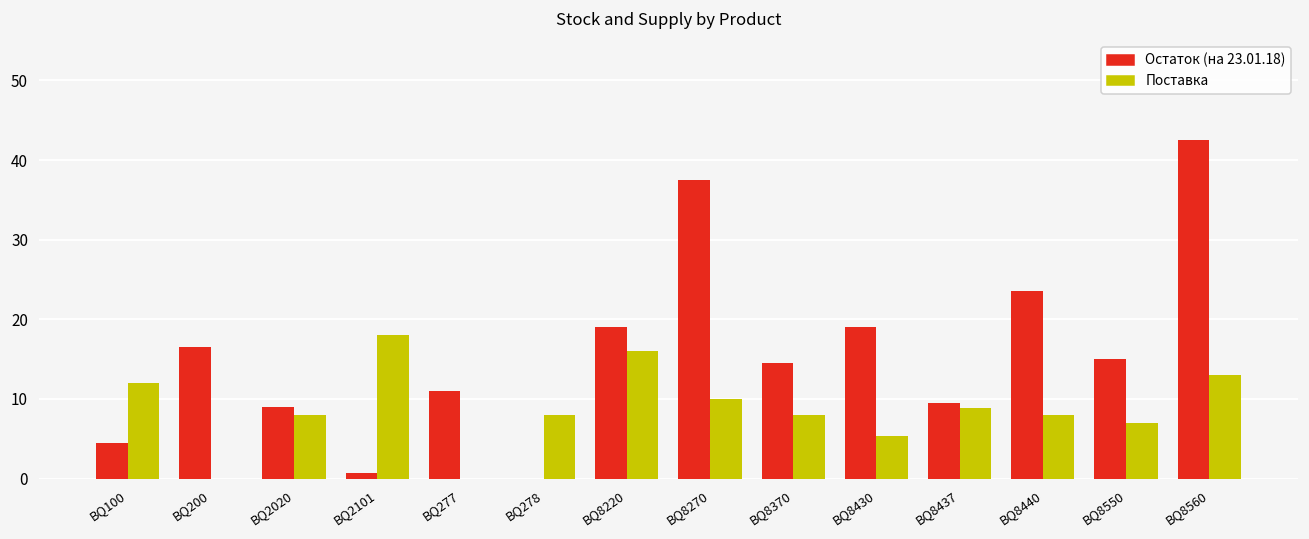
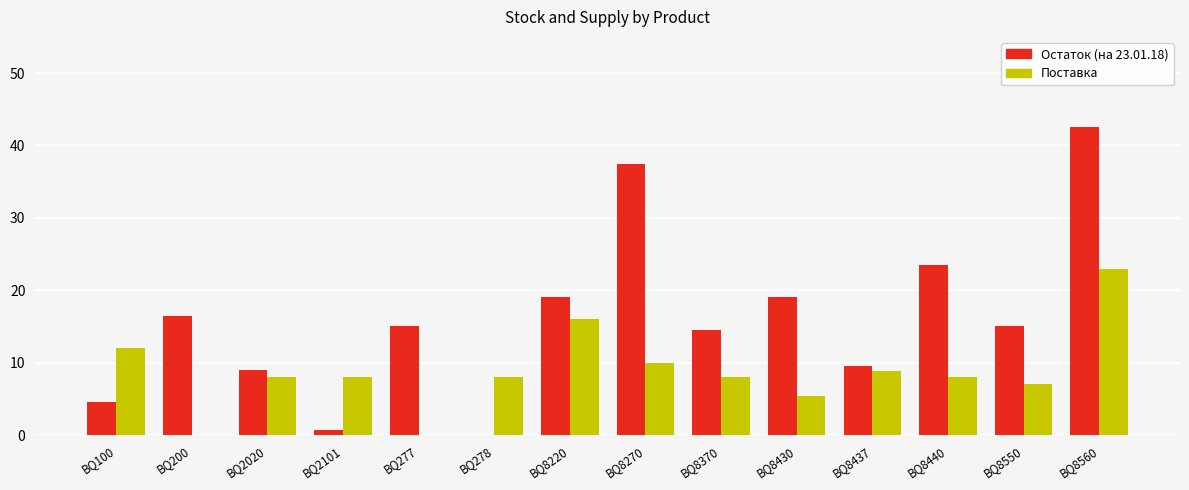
  {
    "Остаток (на 23.01.18)": {
      "BQ100": 5,
      "BQ200": 17,
      "BQ2020": 9,
      "BQ2101": 1,
-     "BQ277": 11,
+     "BQ277": 15,
      "BQ278": 0,
      "BQ8220": 19,
      "BQ8270": 38,
      "BQ8370": 15,
      "BQ8430": 19,
      "BQ8437": 10,
      "BQ8440": 24,
      "BQ8550": 15,
      "BQ8560": 43
    },
    "Поставка": {
      "BQ100": 12,
      "BQ200": 0,
      "BQ2020": 8,
-     "BQ2101": 18,
+     "BQ2101": 8,
      "BQ277": 0,
      "BQ278": 8,
      "BQ8220": 16,
      "BQ8270": 10,
      "BQ8370": 8,
      "BQ8430": 5,
      "BQ8437": 9,
      "BQ8440": 8,
      "BQ8550": 7,
-     "BQ8560": 13
+     "BQ8560": 23
    }
  }
